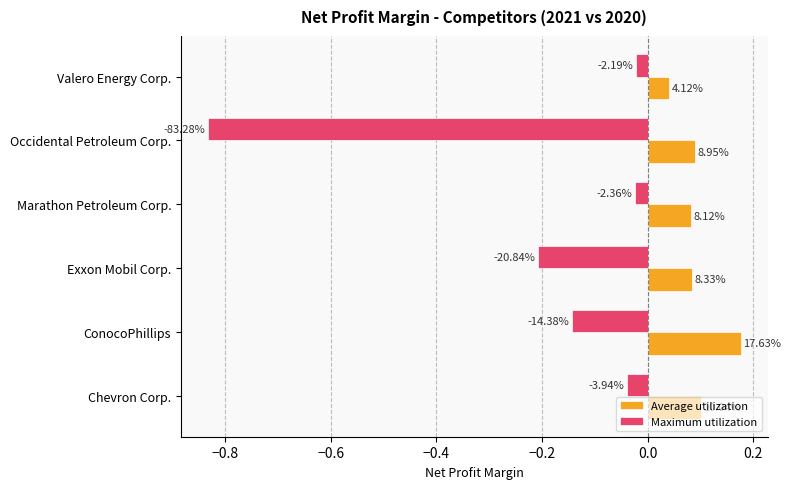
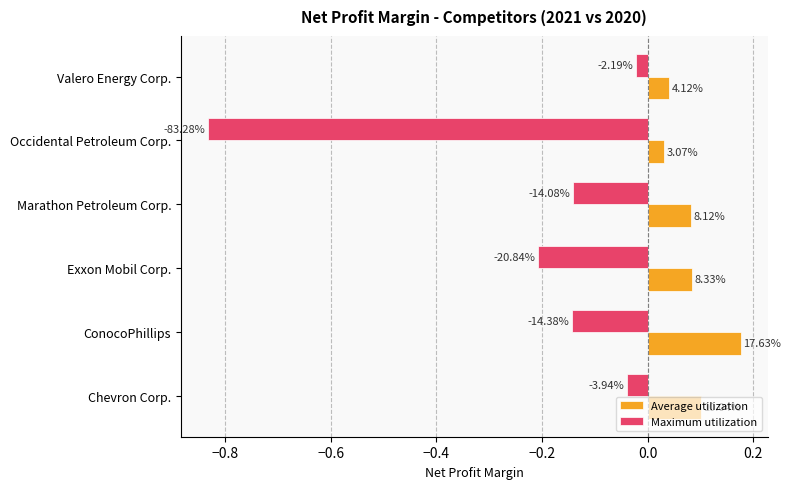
  {
    "Average utilization": {
      "Valero Energy Corp.": "4.12%",
-     "Occidental Petroleum Corp.": "8.95%",
+     "Occidental Petroleum Corp.": "3.07%",
      "Marathon Petroleum Corp.": "8.12%",
      "Exxon Mobil Corp.": "8.33%",
      "ConocoPhillips": "17.63%"
    },
    "Maximum utilization": {
      "Valero Energy Corp.": "-2.19%",
      "Occidental Petroleum Corp.": "-83.28%",
-     "Marathon Petroleum Corp.": "-2.36%",
+     "Marathon Petroleum Corp.": "-14.08%",
      "Exxon Mobil Corp.": "-20.84%",
      "ConocoPhillips": "-14.38%",
      "Chevron Corp.": "-3.94%"
    }
  }
